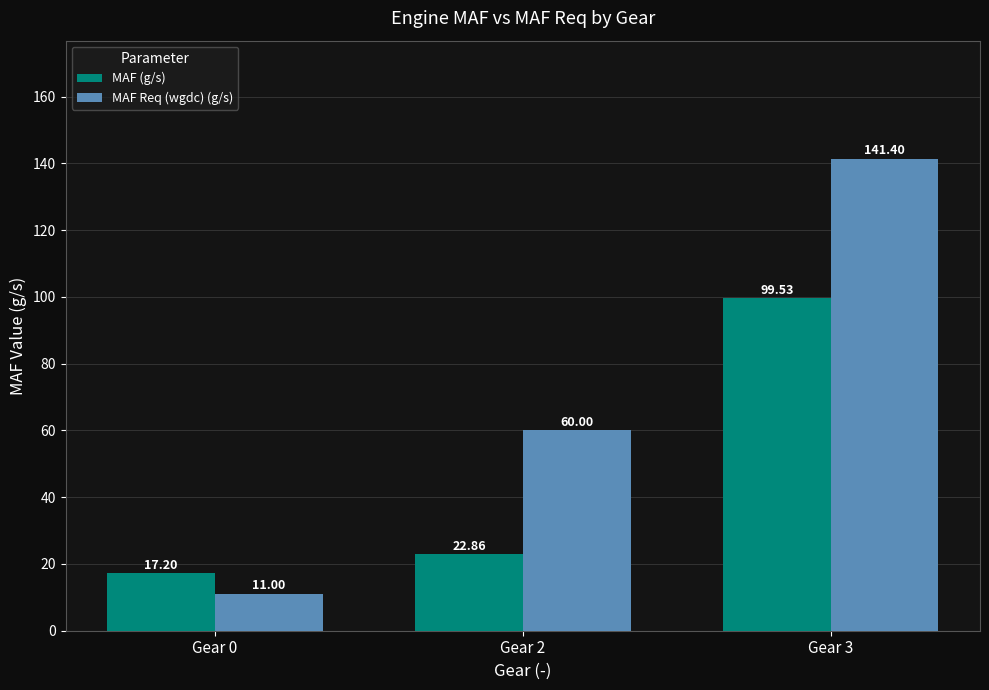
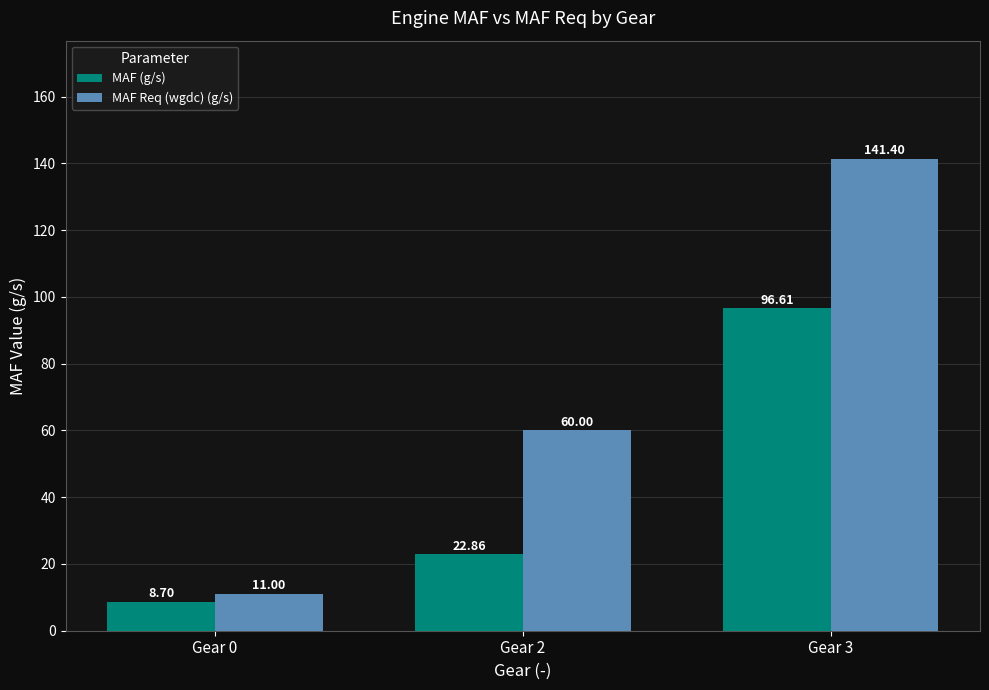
  {
    "MAF (g/s)": {
-     "Gear 0": 17.20,
+     "Gear 0": 8.70,
      "Gear 2": 22.86,
-     "Gear 3": 99.53
+     "Gear 3": 96.61
    },
    "MAF Req (wgdc) (g/s)": {
      "Gear 0": 11.00,
      "Gear 2": 60.00,
      "Gear 3": 141.40
    }
  }
